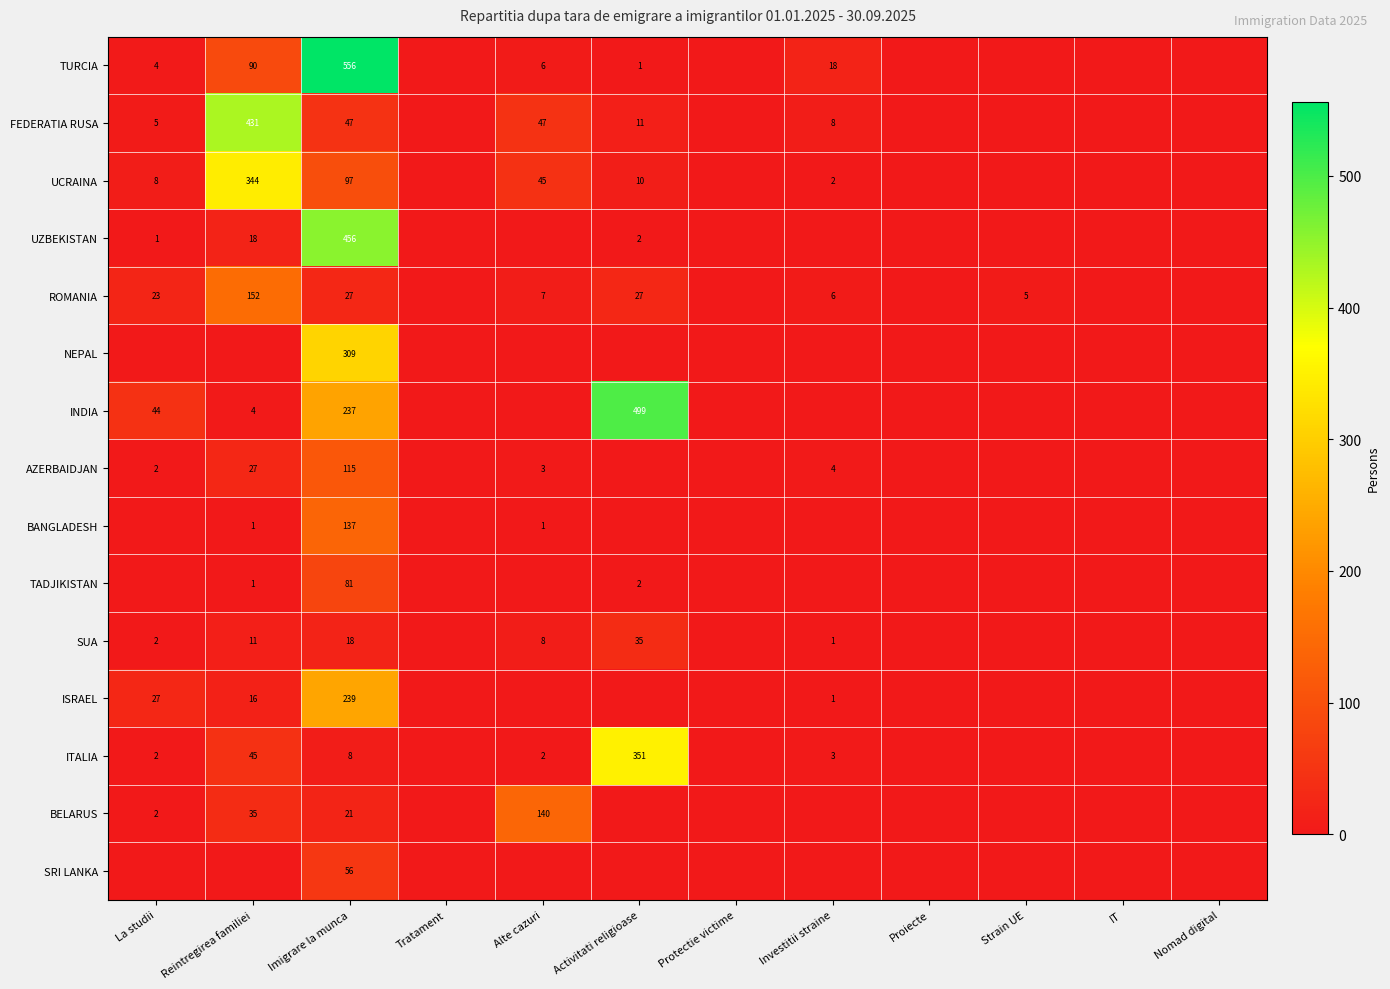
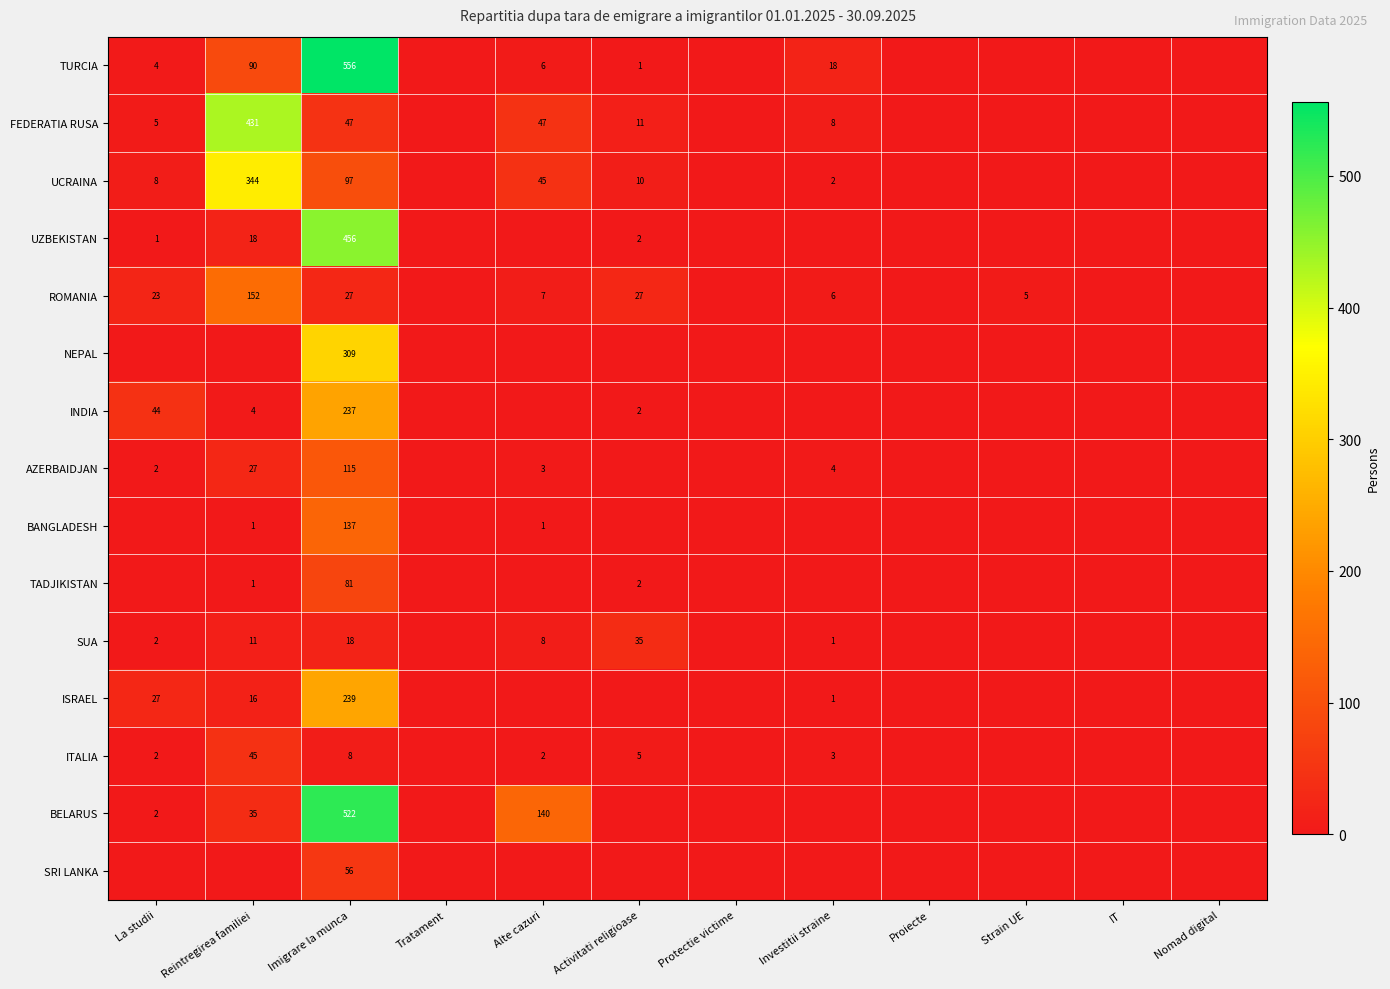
  {
    "TURCIA": {
      "La studii": 4,
      "Reintregirea familiei": 90,
      "Imigrare la munca": 556,
      "Alte cazuri": 6,
      "Activitati religioase": 1,
      "Investitii straine": 18
    },
    "FEDERATIA RUSA": {
      "La studii": 5,
      "Reintregirea familiei": 431,
      "Imigrare la munca": 47,
      "Alte cazuri": 47,
      "Activitati religioase": 11,
      "Investitii straine": 8
    },
    "UCRAINA": {
      "La studii": 8,
      "Reintregirea familiei": 344,
      "Imigrare la munca": 97,
      "Alte cazuri": 45,
      "Activitati religioase": 10,
      "Investitii straine": 2
    },
    "UZBEKISTAN": {
      "La studii": 1,
      "Reintregirea familiei": 18,
      "Imigrare la munca": 456,
      "Activitati religioase": 2
    },
    "ROMANIA": {
      "La studii": 23,
      "Reintregirea familiei": 152,
      "Imigrare la munca": 27,
      "Alte cazuri": 7,
      "Activitati religioase": 27,
      "Investitii straine": 6,
      "Strain UE": 5
    },
    "NEPAL": {
      "Imigrare la munca": 309
    },
    "INDIA": {
      "La studii": 44,
      "Reintregirea familiei": 4,
      "Imigrare la munca": 237,
-     "Activitati religioase": 499
+     "Activitati religioase": 2
    },
    "AZERBAIDJAN": {
      "La studii": 2,
      "Reintregirea familiei": 27,
      "Imigrare la munca": 115,
      "Alte cazuri": 3,
      "Investitii straine": 4
    },
    "BANGLADESH": {
      "Reintregirea familiei": 1,
      "Imigrare la munca": 137,
      "Alte cazuri": 1
    },
    "TADJIKISTAN": {
      "Reintregirea familiei": 1,
      "Imigrare la munca": 81,
      "Activitati religioase": 2
    },
    "SUA": {
      "La studii": 2,
      "Reintregirea familiei": 11,
      "Imigrare la munca": 18,
      "Alte cazuri": 8,
      "Activitati religioase": 35,
      "Investitii straine": 1
    },
    "ISRAEL": {
      "La studii": 27,
      "Reintregirea familiei": 16,
      "Imigrare la munca": 239,
      "Investitii straine": 1
    },
    "ITALIA": {
      "La studii": 2,
      "Reintregirea familiei": 45,
      "Imigrare la munca": 8,
      "Alte cazuri": 2,
-     "Activitati religioase": 351,
+     "Activitati religioase": 5,
      "Investitii straine": 3
    },
    "BELARUS": {
      "La studii": 2,
      "Reintregirea familiei": 35,
-     "Imigrare la munca": 21,
+     "Imigrare la munca": 522,
      "Alte cazuri": 140
    },
    "SRI LANKA": {
      "Imigrare la munca": 56
    }
  }
